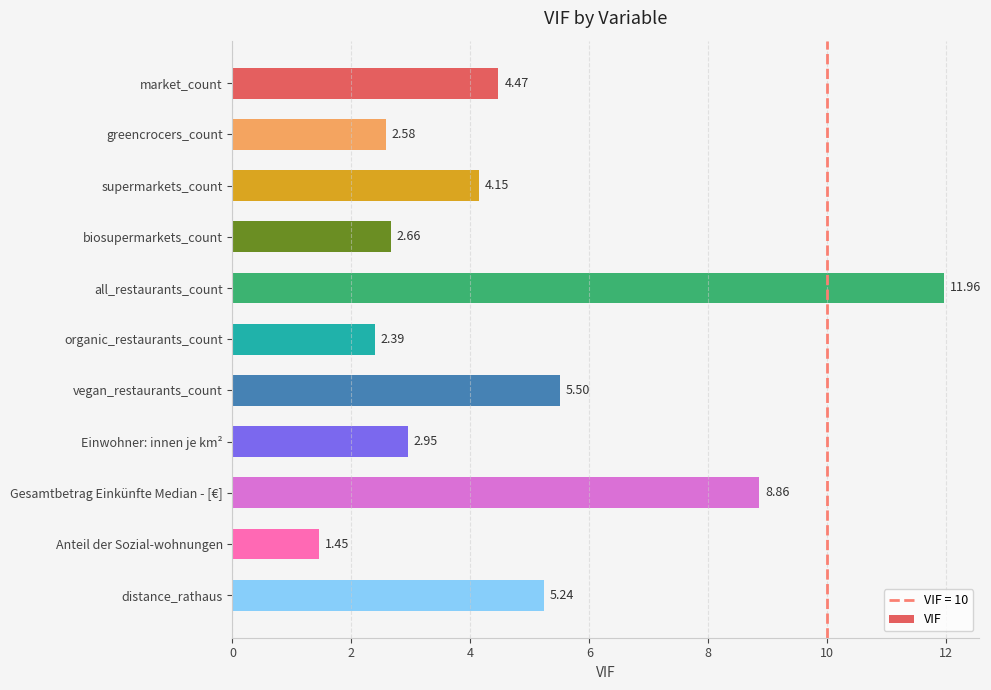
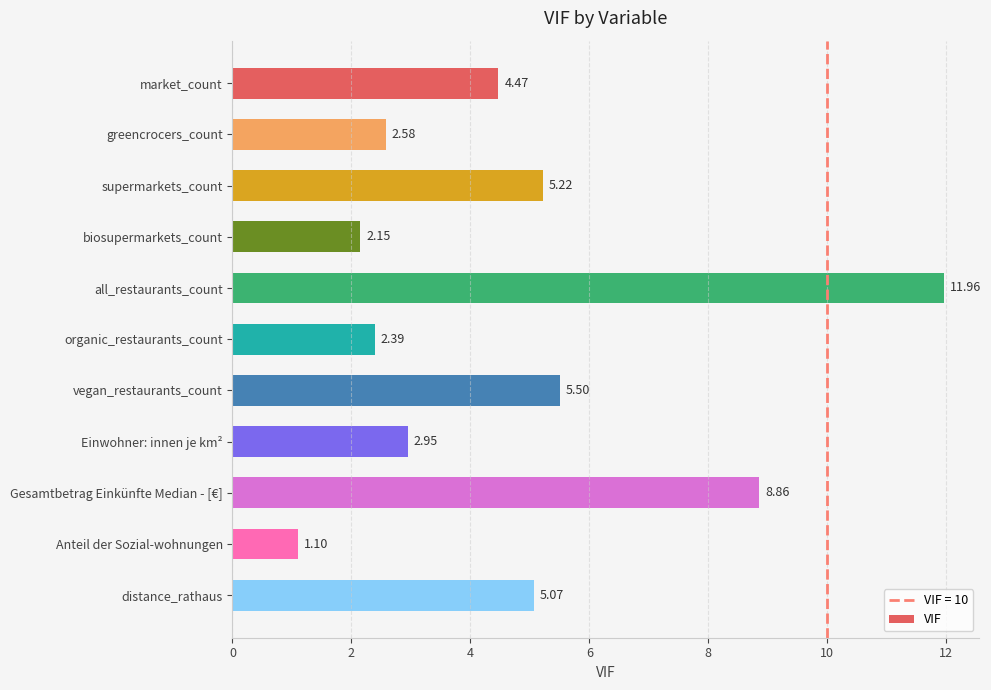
  {
    "market_count": 4.47,
    "greencrocers_count": 2.58,
-   "supermarkets_count": 4.15,
-   "biosupermarkets_count": 2.66,
+   "supermarkets_count": 5.22,
+   "biosupermarkets_count": 2.15,
    "all_restaurants_count": 11.96,
    "organic_restaurants_count": 2.39,
    "vegan_restaurants_count": 5.50,
    "Einwohner: innen je km²": 2.95,
    "Gesamtbetrag Einkünfte Median - [€]": 8.86,
-   "Anteil der Sozial-wohnungen": 1.45,
-   "distance_rathaus": 5.24
+   "Anteil der Sozial-wohnungen": 1.10,
+   "distance_rathaus": 5.07
  }
